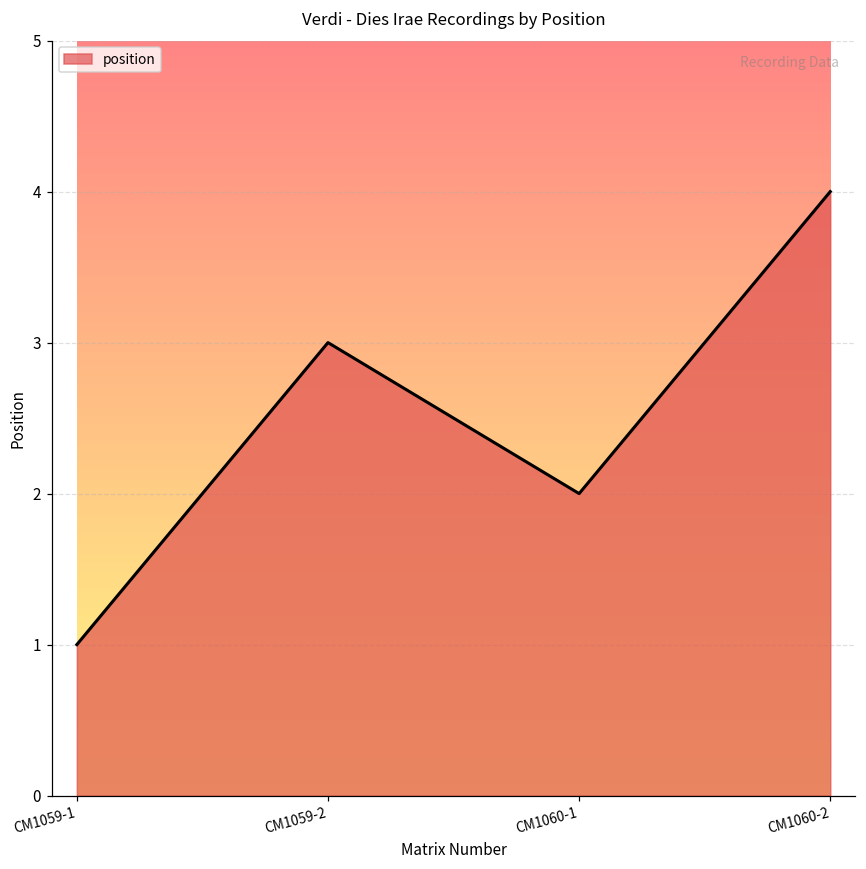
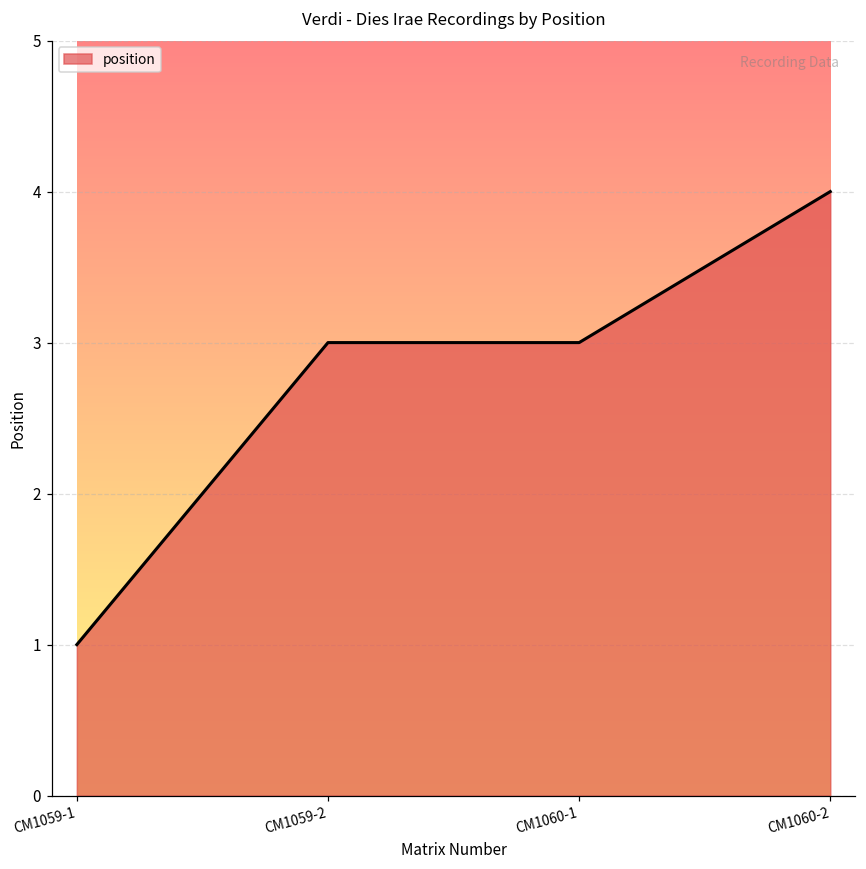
  {
    "CM1059-1": 1,
    "CM1059-2": 3,
-   "CM1060-1": 2,
+   "CM1060-1": 3,
    "CM1060-2": 4
  }
